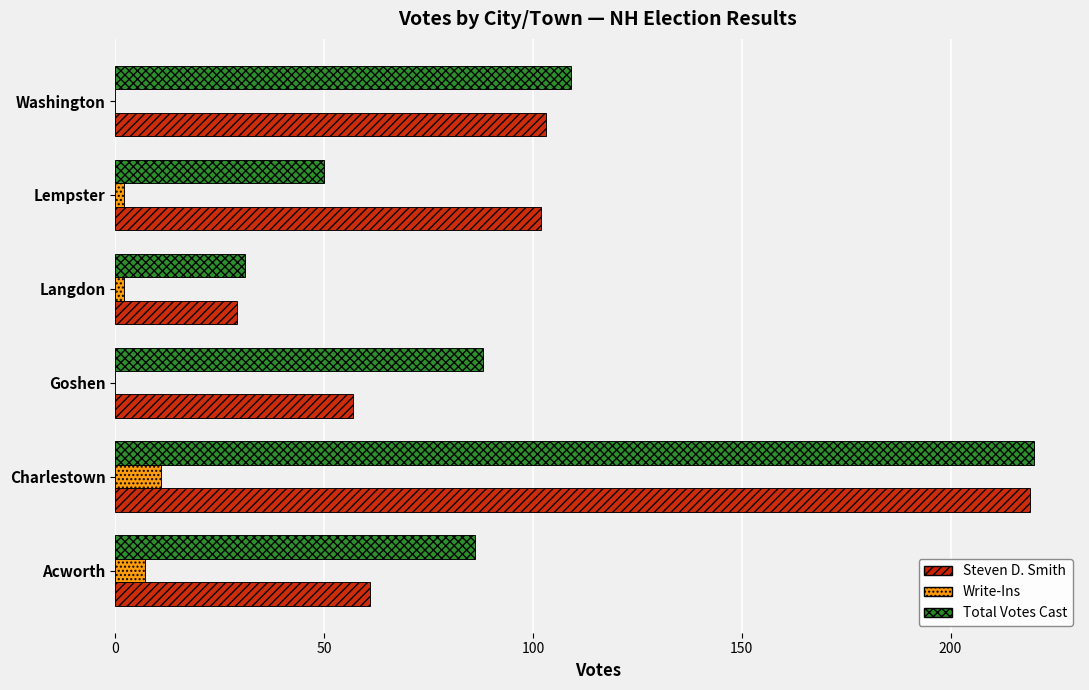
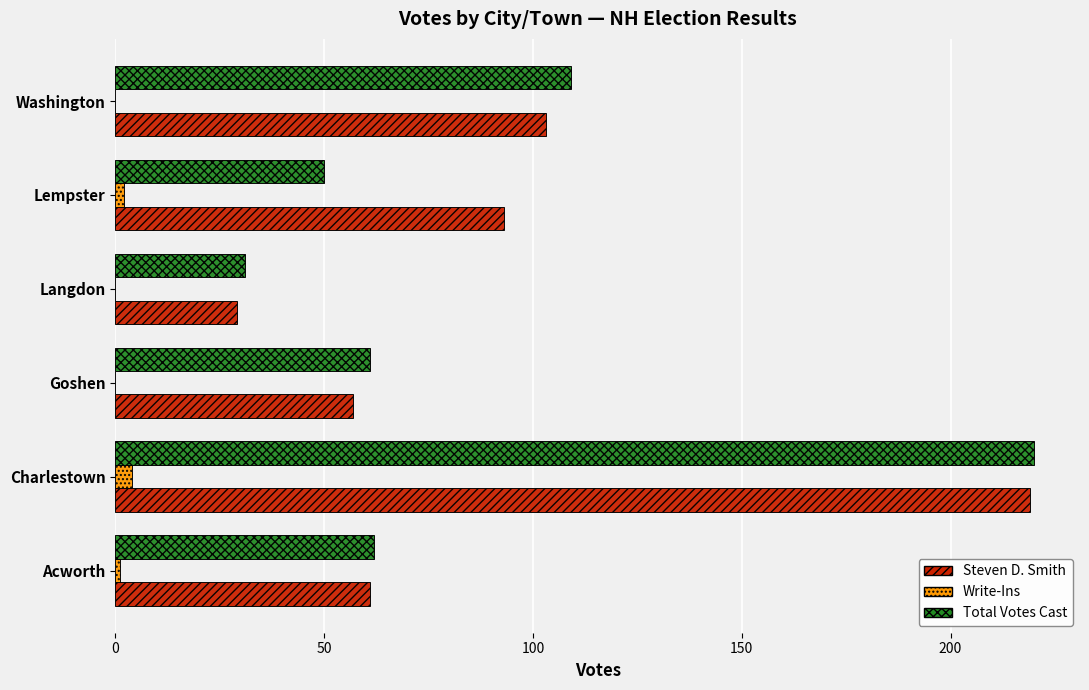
  {
    "Steven D. Smith": {
      "Washington": 103,
-     "Lempster": 102,
+     "Lempster": 93,
      "Langdon": 29,
      "Goshen": 57,
      "Charlestown": 219,
      "Acworth": 61
    },
    "Write-Ins": {
      "Washington": 0,
      "Lempster": 2,
-     "Langdon": 2,
+     "Langdon": 0,
      "Goshen": 0,
-     "Charlestown": 11,
-     "Acworth": 7
+     "Charlestown": 4,
+     "Acworth": 1
    },
    "Total Votes Cast": {
      "Washington": 109,
      "Lempster": 50,
      "Langdon": 31,
-     "Goshen": 88,
+     "Goshen": 61,
      "Charlestown": 220,
-     "Acworth": 86
+     "Acworth": 62
    }
  }
